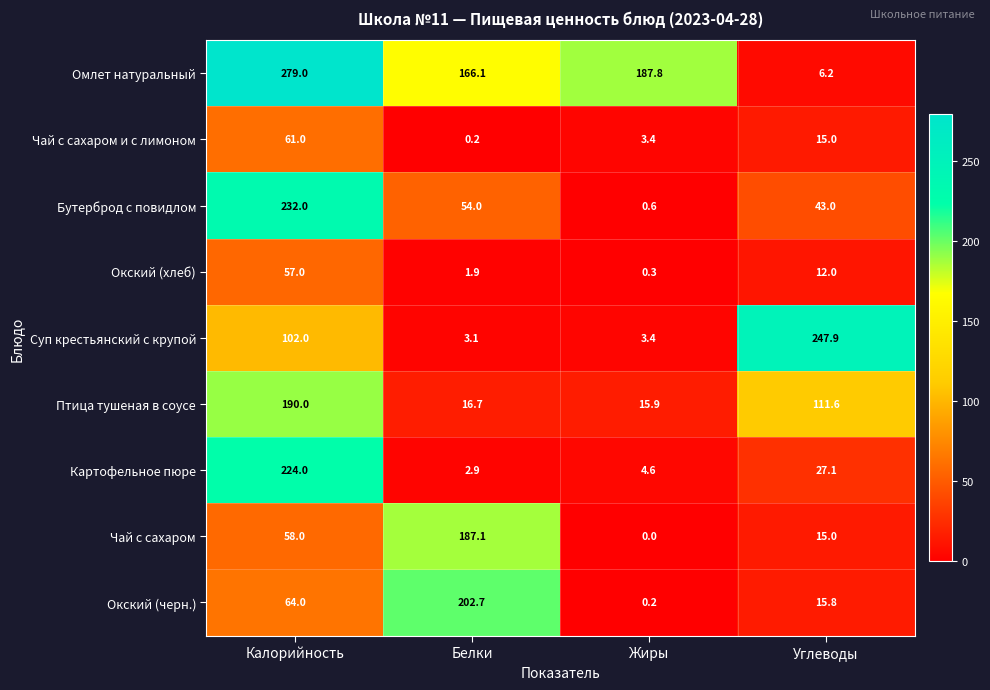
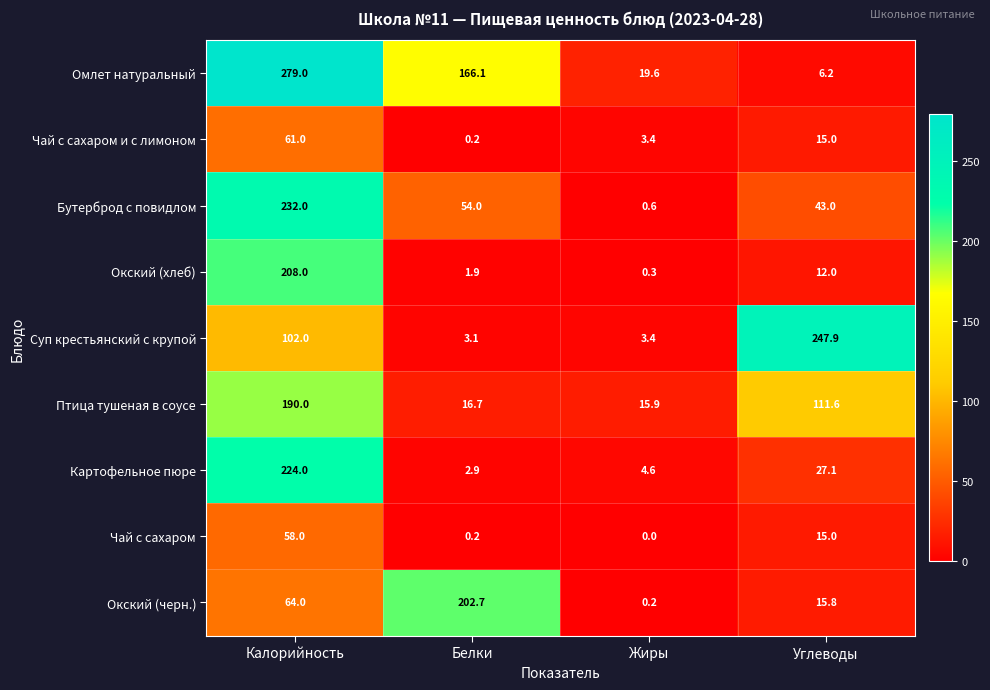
  {
    "Омлет натуральный": {
      "Калорийность": 279.0,
      "Белки": 166.1,
-     "Жиры": 187.8,
+     "Жиры": 19.6,
      "Углеводы": 6.2
    },
    "Чай с сахаром и с лимоном": {
      "Калорийность": 61.0,
      "Белки": 0.2,
      "Жиры": 3.4,
      "Углеводы": 15.0
    },
    "Бутерброд с повидлом": {
      "Калорийность": 232.0,
      "Белки": 54.0,
      "Жиры": 0.6,
      "Углеводы": 43.0
    },
    "Окский (хлеб)": {
-     "Калорийность": 57.0,
+     "Калорийность": 208.0,
      "Белки": 1.9,
      "Жиры": 0.3,
      "Углеводы": 12.0
    },
    "Суп крестьянский с крупой": {
      "Калорийность": 102.0,
      "Белки": 3.1,
      "Жиры": 3.4,
      "Углеводы": 247.9
    },
    "Птица тушеная в соусе": {
      "Калорийность": 190.0,
      "Белки": 16.7,
      "Жиры": 15.9,
      "Углеводы": 111.6
    },
    "Картофельное пюре": {
      "Калорийность": 224.0,
      "Белки": 2.9,
      "Жиры": 4.6,
      "Углеводы": 27.1
    },
    "Чай с сахаром": {
      "Калорийность": 58.0,
-     "Белки": 187.1,
+     "Белки": 0.2,
      "Жиры": 0.0,
      "Углеводы": 15.0
    },
    "Окский (черн.)": {
      "Калорийность": 64.0,
      "Белки": 202.7,
      "Жиры": 0.2,
      "Углеводы": 15.8
    }
  }
